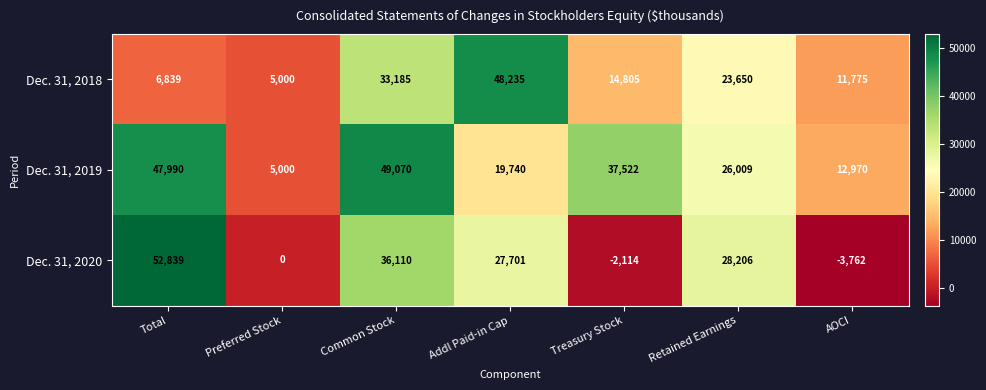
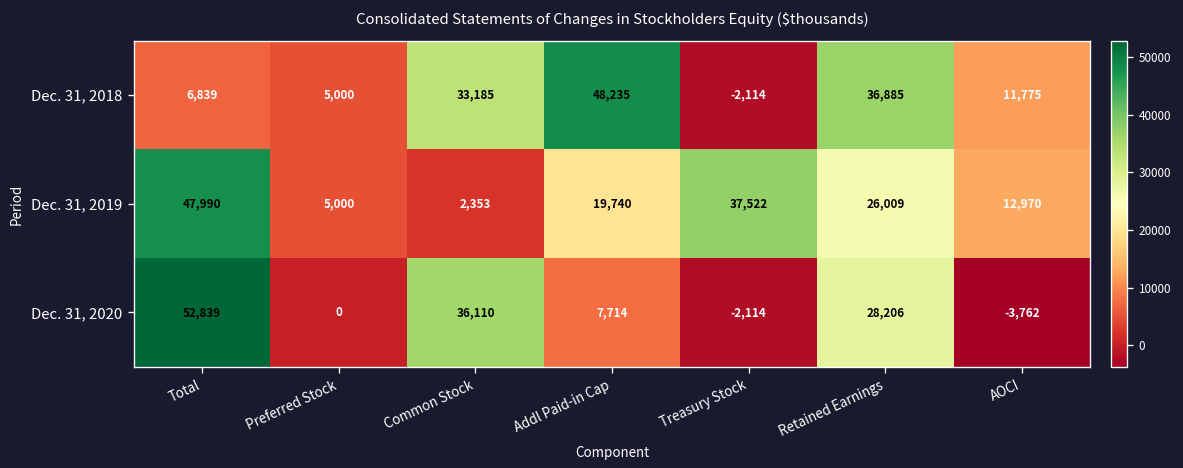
  {
    "Dec. 31, 2018": {
      "Total": "6,839",
      "Preferred Stock": "5,000",
      "Common Stock": "33,185",
      "Addl Paid-in Cap": "48,235",
-     "Treasury Stock": "14,805",
-     "Retained Earnings": "23,650",
+     "Treasury Stock": "-2,114",
+     "Retained Earnings": "36,885",
      "AOCI": "11,775"
    },
    "Dec. 31, 2019": {
      "Total": "47,990",
      "Preferred Stock": "5,000",
-     "Common Stock": "49,070",
+     "Common Stock": "2,353",
      "Addl Paid-in Cap": "19,740",
      "Treasury Stock": "37,522",
      "Retained Earnings": "26,009",
      "AOCI": "12,970"
    },
    "Dec. 31, 2020": {
      "Total": "52,839",
      "Preferred Stock": "0",
      "Common Stock": "36,110",
-     "Addl Paid-in Cap": "27,701",
+     "Addl Paid-in Cap": "7,714",
      "Treasury Stock": "-2,114",
      "Retained Earnings": "28,206",
      "AOCI": "-3,762"
    }
  }
